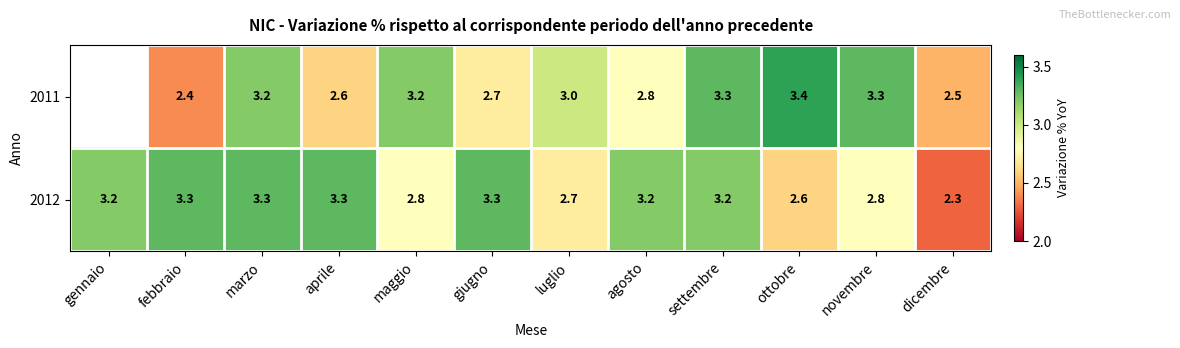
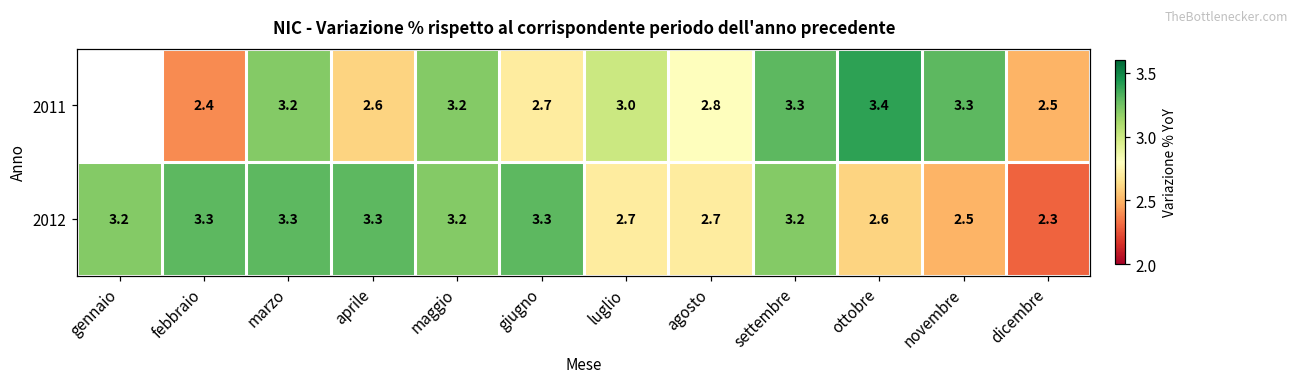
  {
    "2011": {
      "febbraio": 2.4,
      "marzo": 3.2,
      "aprile": 2.6,
      "maggio": 3.2,
      "giugno": 2.7,
      "luglio": 3.0,
      "agosto": 2.8,
      "settembre": 3.3,
      "ottobre": 3.4,
      "novembre": 3.3,
      "dicembre": 2.5
    },
    "2012": {
      "gennaio": 3.2,
      "febbraio": 3.3,
      "marzo": 3.3,
      "aprile": 3.3,
-     "maggio": 2.8,
+     "maggio": 3.2,
      "giugno": 3.3,
      "luglio": 2.7,
-     "agosto": 3.2,
+     "agosto": 2.7,
      "settembre": 3.2,
      "ottobre": 2.6,
-     "novembre": 2.8,
+     "novembre": 2.5,
      "dicembre": 2.3
    }
  }
